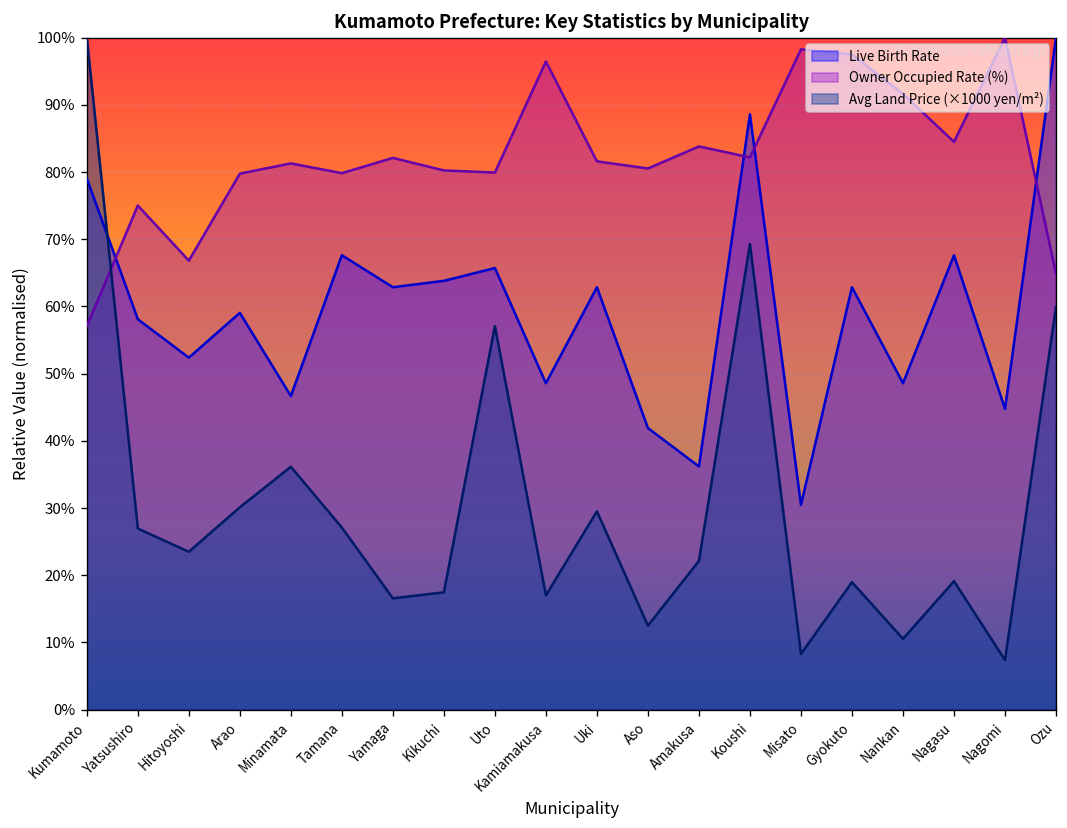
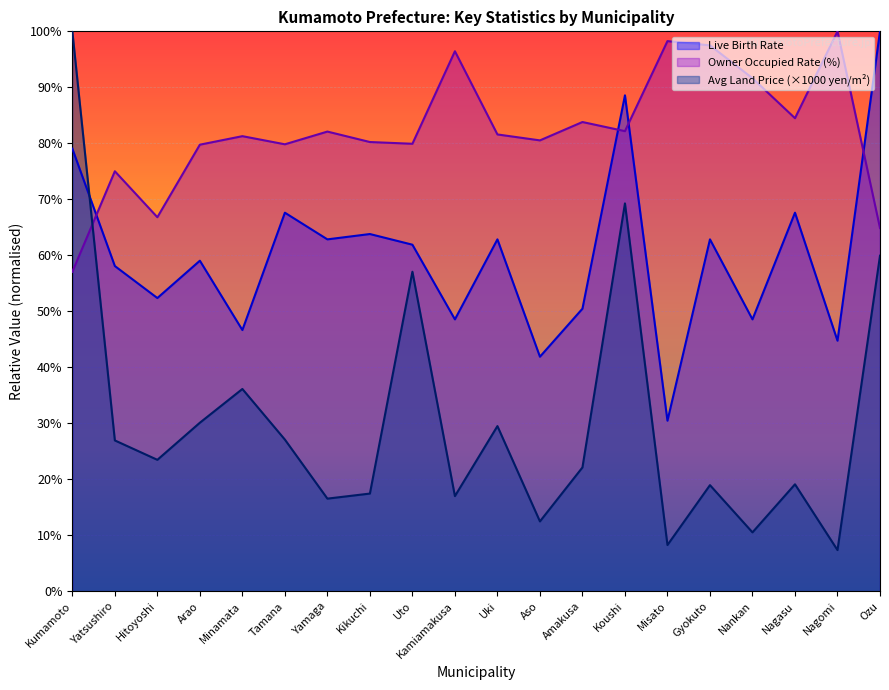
  {
    "Live Birth Rate": {
      "Kumamoto": "79%",
      "Yatsushiro": "58%",
      "Hitoyoshi": "52%",
      "Arao": "59%",
      "Minamata": "47%",
      "Tamana": "68%",
      "Yamaga": "63%",
      "Kikuchi": "64%",
-     "Uto": "66%",
+     "Uto": "62%",
      "Kamiamakusa": "49%",
      "Uki": "63%",
      "Aso": "42%",
-     "Amakusa": "36%",
+     "Amakusa": "50%",
      "Koushi": "89%",
      "Misato": "30%",
      "Gyokuto": "63%",
      "Nankan": "49%",
      "Nagasu": "68%",
      "Nagomi": "45%",
      "Ozu": "100%"
    },
    "Owner Occupied Rate (%)": {
      "Kumamoto": "57%",
      "Yatsushiro": "75%",
      "Hitoyoshi": "67%",
      "Arao": "80%",
      "Minamata": "81%",
      "Tamana": "80%",
      "Yamaga": "82%",
      "Kikuchi": "80%",
      "Uto": "80%",
      "Kamiamakusa": "96%",
      "Uki": "82%",
      "Aso": "81%",
      "Amakusa": "84%",
      "Koushi": "82%",
      "Misato": "98%",
      "Nagasu": "84%",
      "Nagomi": "100%",
      "Ozu": "65%"
    },
    "Avg Land Price (×1000 yen/m²)": {
      "Kumamoto": "100%",
      "Yatsushiro": "27%",
      "Hitoyoshi": "23%",
      "Arao": "30%",
      "Minamata": "36%",
      "Tamana": "27%",
      "Yamaga": "17%",
      "Kikuchi": "17%",
      "Uto": "57%",
      "Kamiamakusa": "17%",
      "Uki": "30%",
      "Aso": "13%",
      "Amakusa": "22%",
      "Koushi": "69%",
      "Misato": "8%",
      "Gyokuto": "19%",
      "Nankan": "11%",
      "Nagasu": "19%",
      "Nagomi": "7%",
      "Ozu": "60%"
    }
  }
